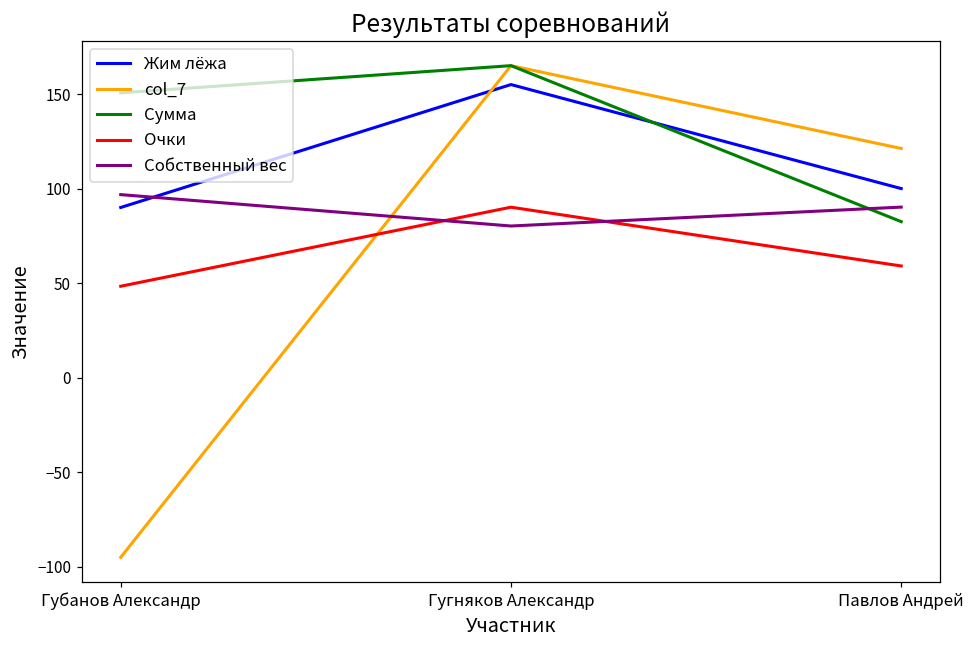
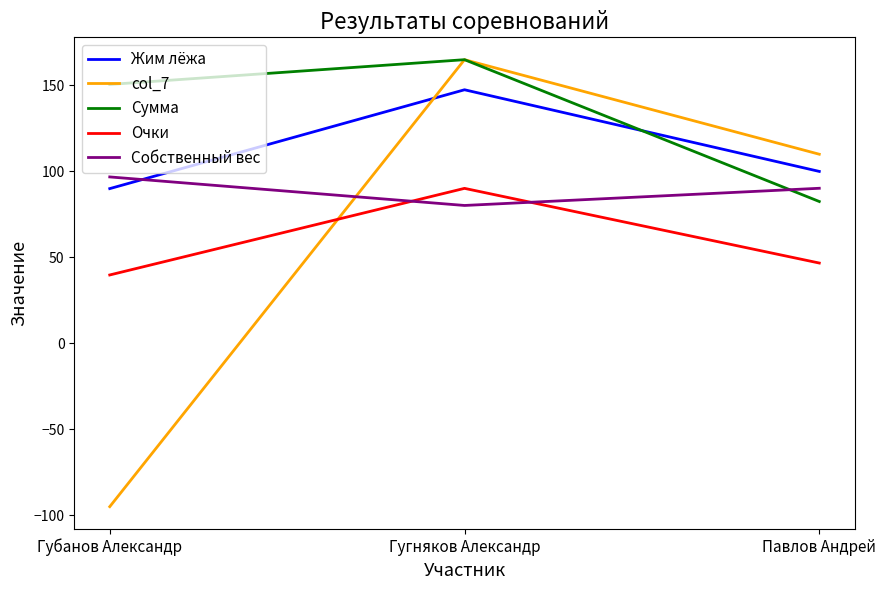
  {
    "Жим лёжа": {
      "Губанов Александр": 90,
-     "Гугняков Александр": 155,
+     "Гугняков Александр": 148,
      "Павлов Андрей": 100
    },
    "col_7": {
      "Губанов Александр": -95,
-     "Павлов Андрей": 121
+     "Павлов Андрей": 110
    },
    "Сумма": {
      "Павлов Андрей": 83
    },
    "Очки": {
-     "Губанов Александр": 48,
+     "Губанов Александр": 40,
      "Гугняков Александр": 90,
-     "Павлов Андрей": 59
+     "Павлов Андрей": 47
    },
    "Собственный вес": {
      "Губанов Александр": 97,
      "Гугняков Александр": 80,
      "Павлов Андрей": 90
    }
  }
